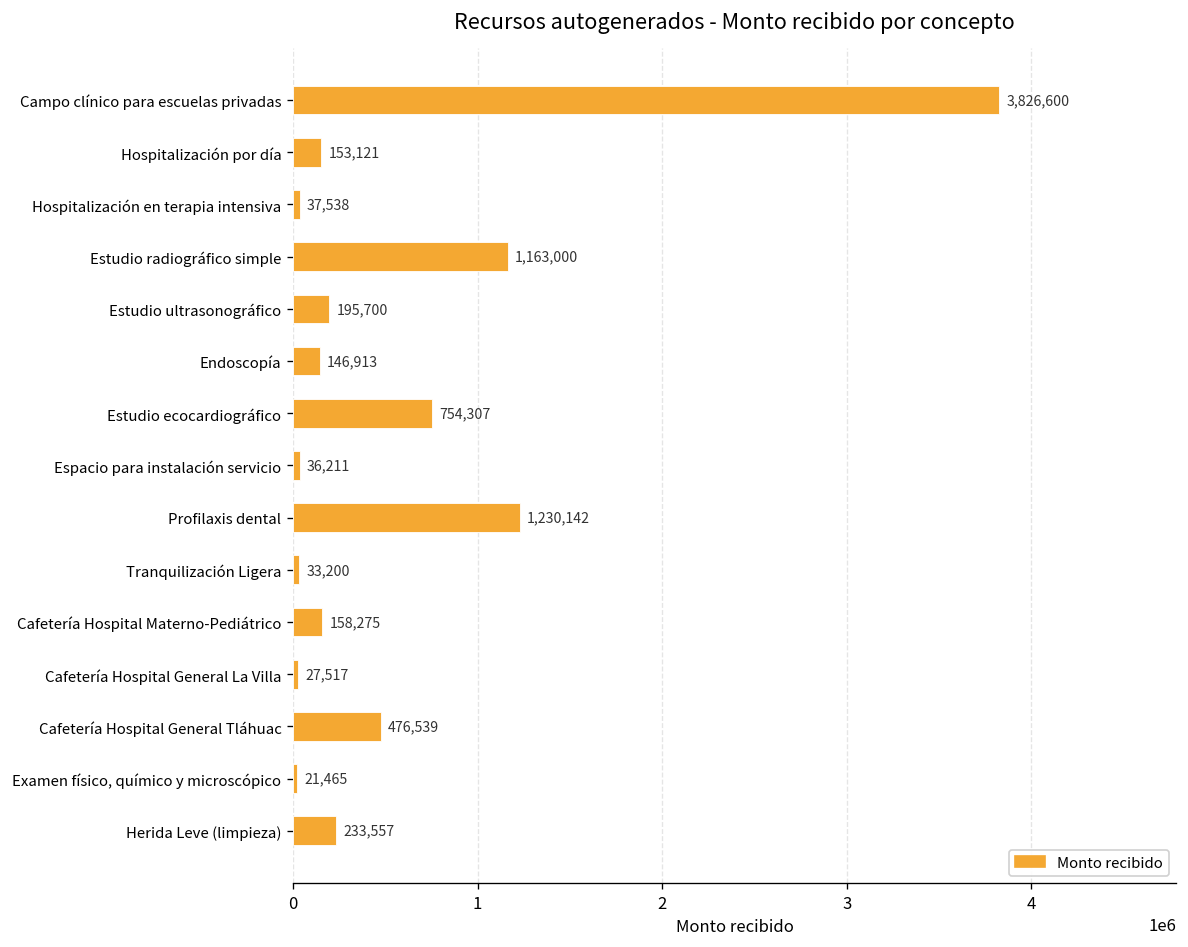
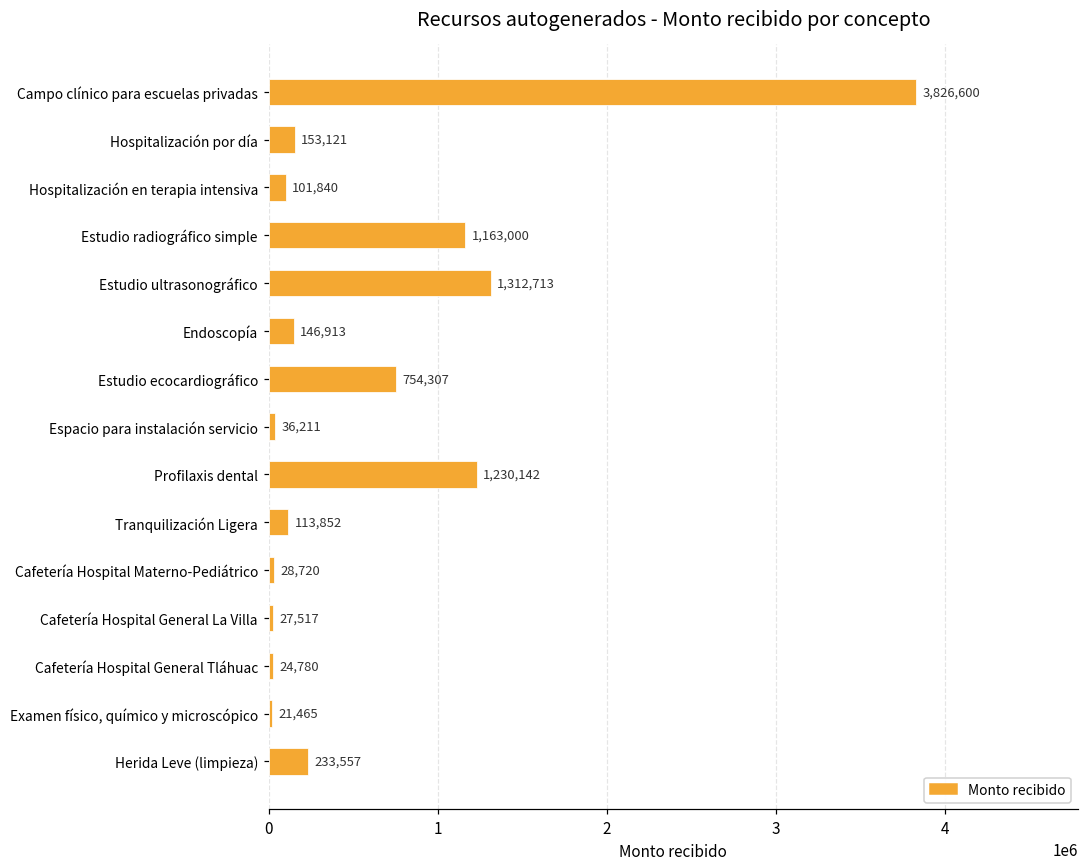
  {
    "Campo clínico para escuelas privadas": "3,826,600",
    "Hospitalización por día": "153,121",
-   "Hospitalización en terapia intensiva": "37,538",
+   "Hospitalización en terapia intensiva": "101,840",
    "Estudio radiográfico simple": "1,163,000",
-   "Estudio ultrasonográfico": "195,700",
+   "Estudio ultrasonográfico": "1,312,713",
    "Endoscopía": "146,913",
    "Estudio ecocardiográfico": "754,307",
    "Espacio para instalación servicio": "36,211",
    "Profilaxis dental": "1,230,142",
-   "Tranquilización Ligera": "33,200",
-   "Cafetería Hospital Materno-Pediátrico": "158,275",
+   "Tranquilización Ligera": "113,852",
+   "Cafetería Hospital Materno-Pediátrico": "28,720",
    "Cafetería Hospital General La Villa": "27,517",
-   "Cafetería Hospital General Tláhuac": "476,539",
+   "Cafetería Hospital General Tláhuac": "24,780",
    "Examen físico, químico y microscópico": "21,465",
    "Herida Leve (limpieza)": "233,557"
  }
